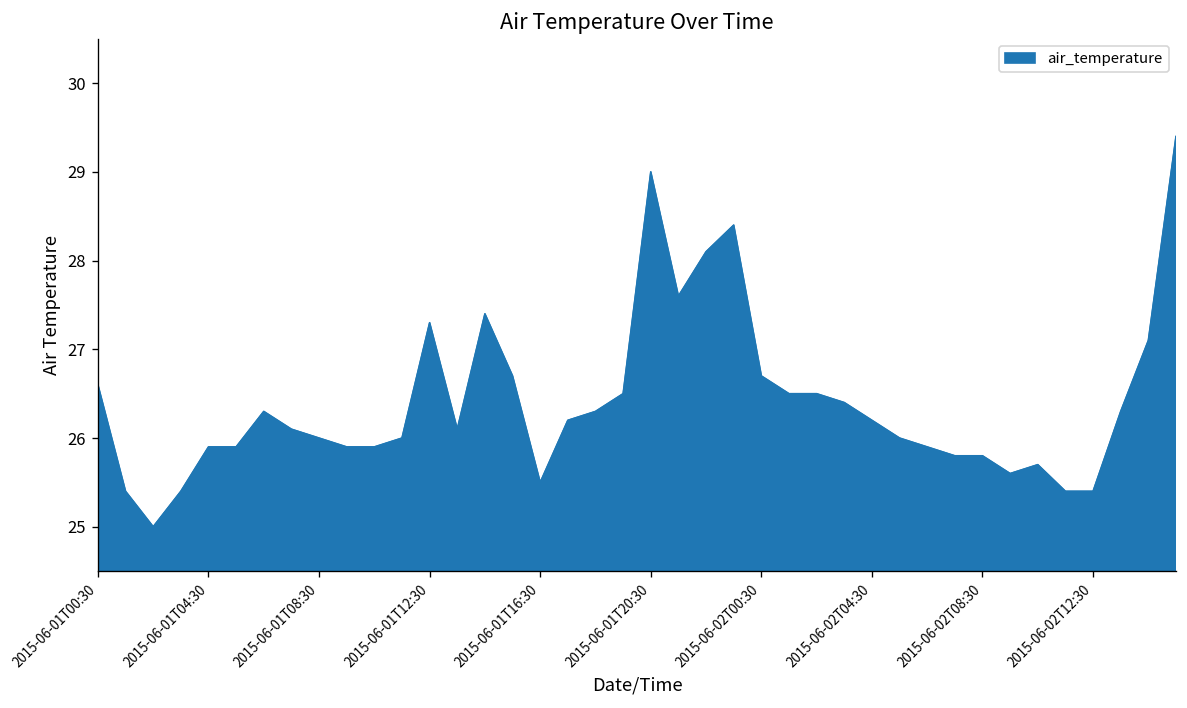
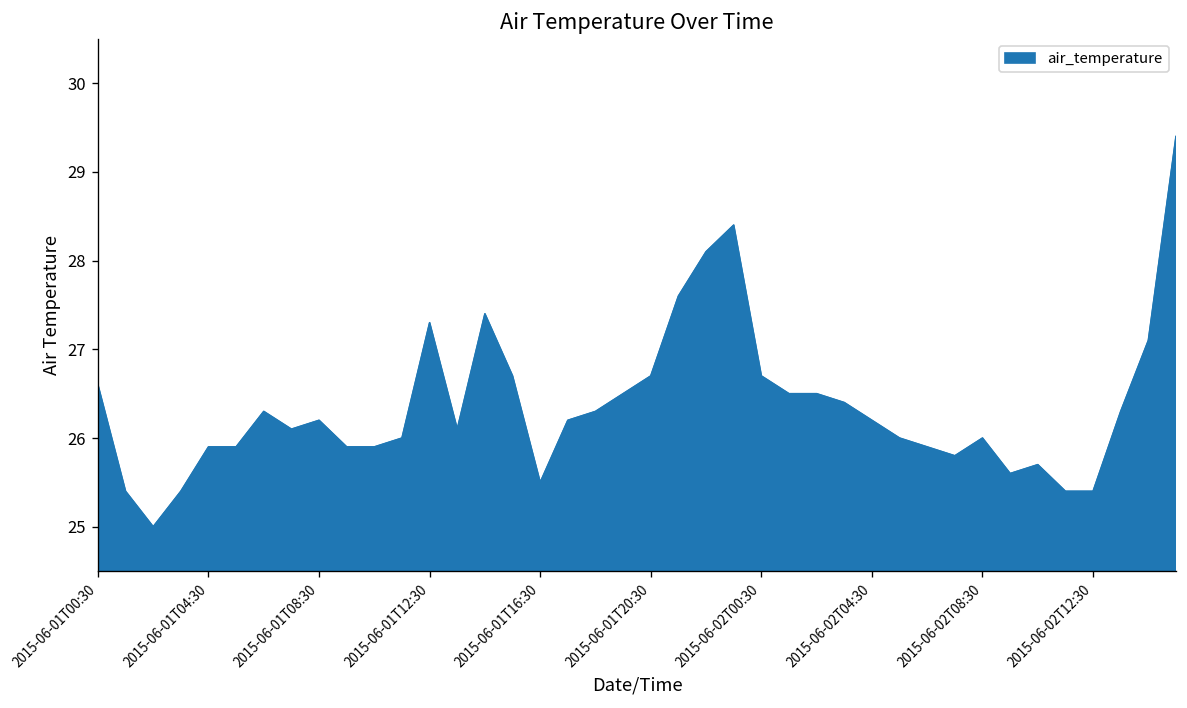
  {
    "2015-06-01T00:30": 26.6,
    "2015-06-01T04:30": 25.9,
-   "2015-06-01T08:30": 26.0,
+   "2015-06-01T08:30": 26.2,
    "2015-06-01T12:30": 27.3,
    "2015-06-01T16:30": 25.5,
-   "2015-06-01T20:30": 29.0,
+   "2015-06-01T20:30": 26.7,
    "2015-06-02T00:30": 26.7,
    "2015-06-02T04:30": 26.2,
-   "2015-06-02T08:30": 25.8,
+   "2015-06-02T08:30": 26.0,
    "2015-06-02T12:30": 25.4
  }
